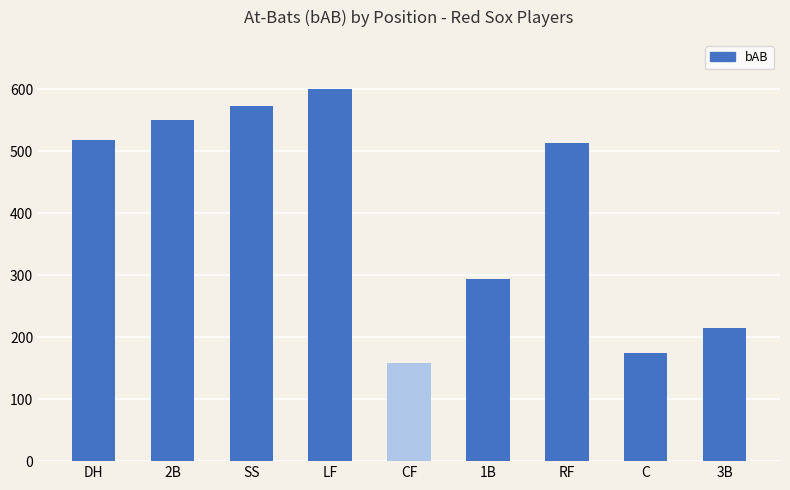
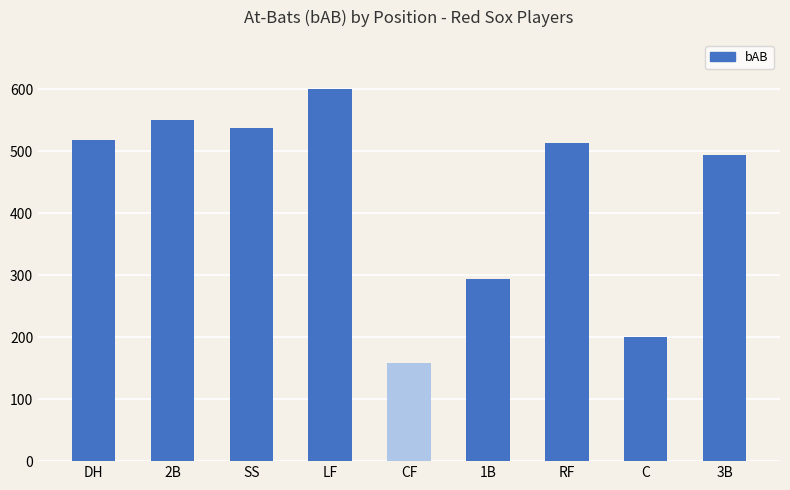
  {
    "DH": 520,
    "2B": 550,
-   "SS": 570,
+   "SS": 540,
    "LF": 600,
    "CF": 160,
    "1B": 290,
    "RF": 510,
-   "C": 180,
-   "3B": 220
+   "C": 200,
+   "3B": 490
  }
